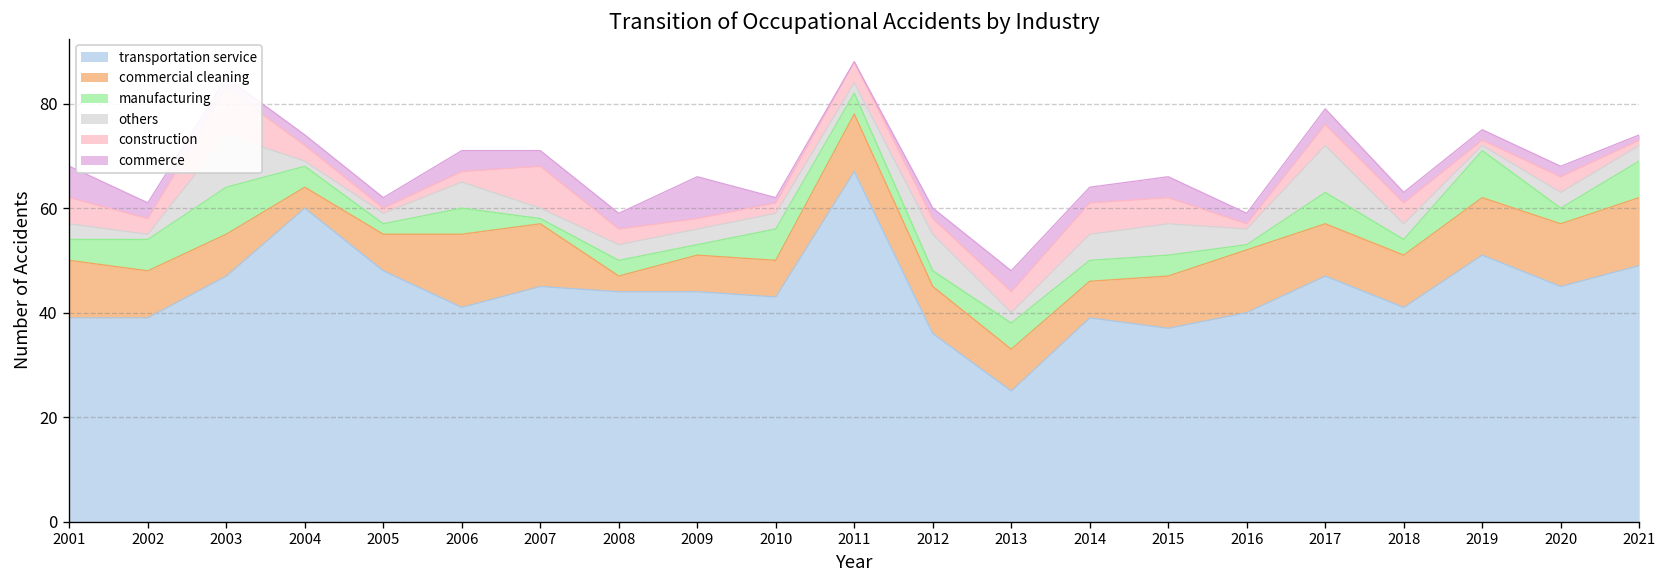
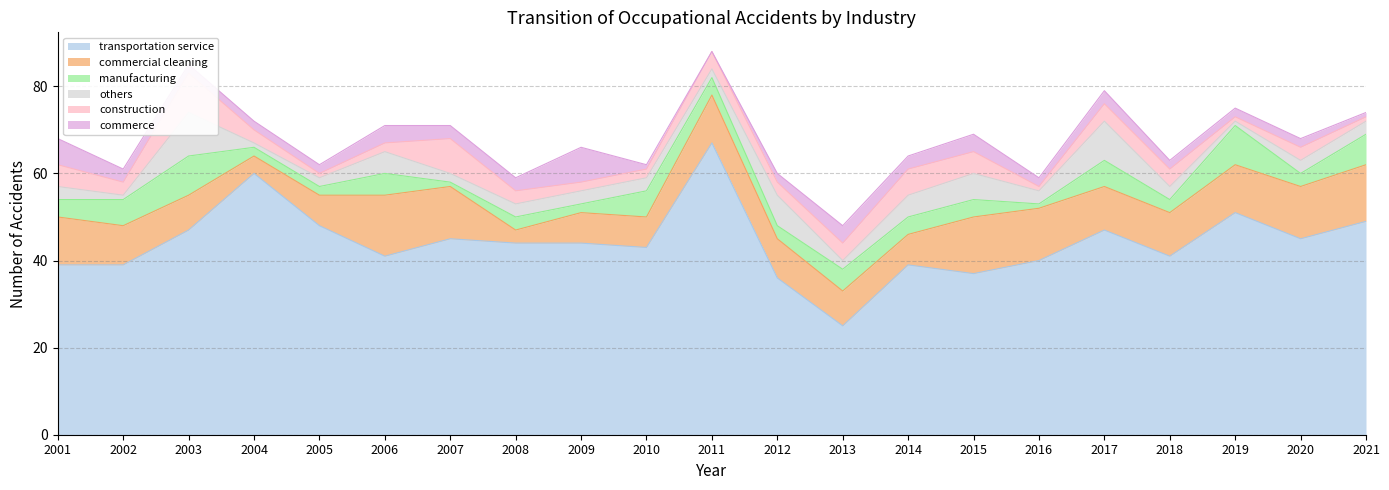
  {
    "commercial cleaning": {
      "2001": 11,
      "2002": 9,
      "2003": 8,
      "2004": 4,
      "2005": 7,
      "2006": 14,
      "2007": 12,
      "2008": 3,
      "2009": 7,
      "2010": 7,
      "2011": 11,
      "2012": 9,
      "2013": 8,
      "2014": 7,
-     "2015": 10,
+     "2015": 13,
      "2016": 12,
      "2017": 10,
      "2018": 10,
      "2019": 11,
      "2020": 12,
      "2021": 13
    },
    "manufacturing": {
      "2001": 4,
      "2002": 6,
      "2003": 9,
-     "2004": 4,
+     "2004": 2,
      "2005": 2,
      "2006": 5,
      "2007": 1,
      "2008": 3,
      "2009": 2,
      "2010": 6,
      "2011": 4,
      "2012": 3,
      "2013": 5,
      "2014": 4,
      "2015": 4,
      "2016": 1,
      "2017": 6,
      "2018": 3,
      "2019": 9,
      "2020": 3,
      "2021": 7
    }
  }
